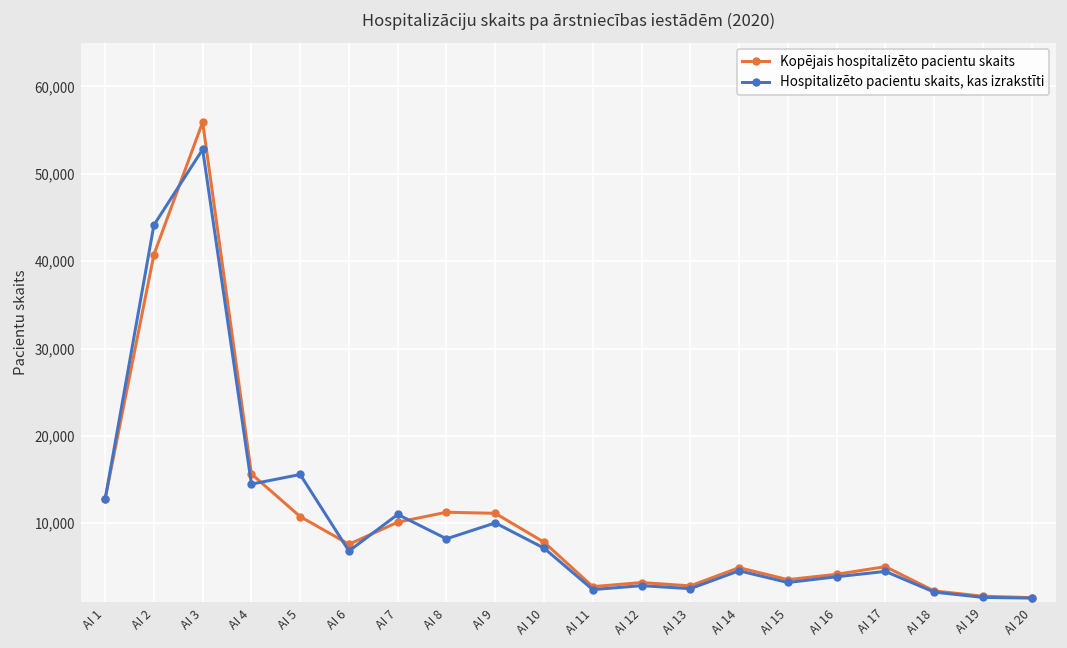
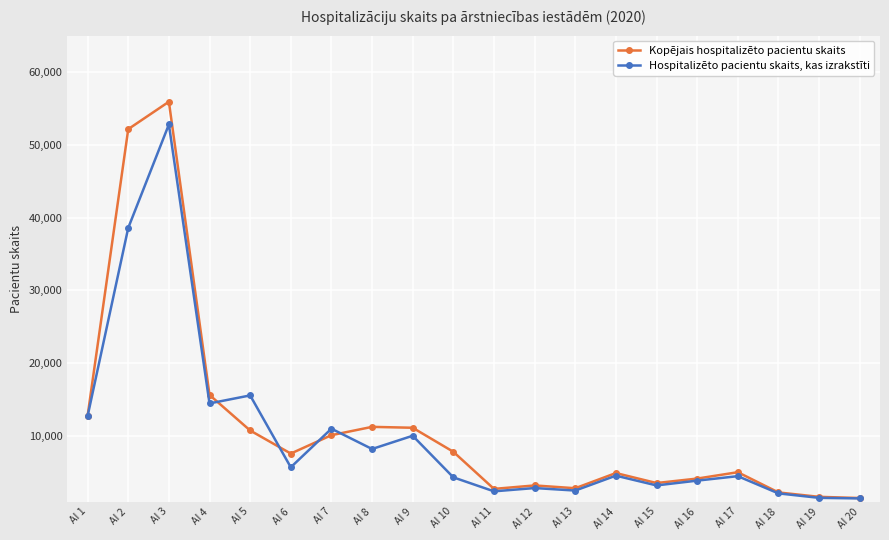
  {
    "Kopējais hospitalizēto pacientu skaits": {
-     "AI 2": "41,000",
+     "AI 2": "52,000",
      "AI 3": "56,000",
      "AI 4": "16,000",
      "AI 5": "11,000",
      "AI 6": "8,000",
      "AI 7": "10,000",
      "AI 8": "11,000",
      "AI 9": "11,000",
      "AI 10": "8,000",
      "AI 12": "3,000",
      "AI 14": "5,000",
      "AI 17": "5,000"
    },
    "Hospitalizēto pacientu skaits, kas izrakstīti": {
-     "AI 2": "44,000",
+     "AI 2": "39,000",
      "AI 3": "53,000",
      "AI 4": "14,000",
      "AI 5": "16,000",
-     "AI 6": "7,000",
+     "AI 6": "6,000",
      "AI 7": "11,000",
      "AI 8": "8,000",
      "AI 9": "10,000",
-     "AI 10": "7,000",
+     "AI 10": "4,000",
      "AI 12": "3,000",
      "AI 14": "5,000",
      "AI 17": "4,000"
    }
  }
